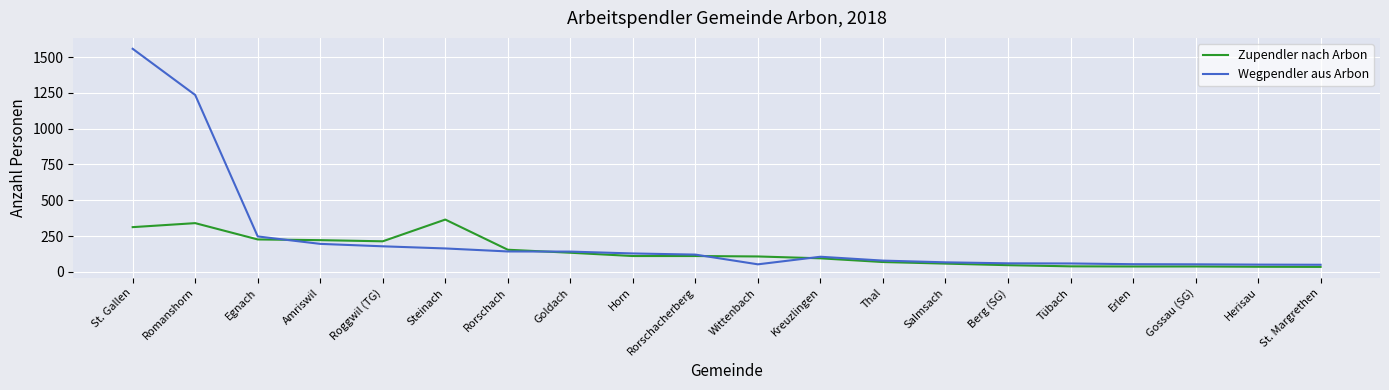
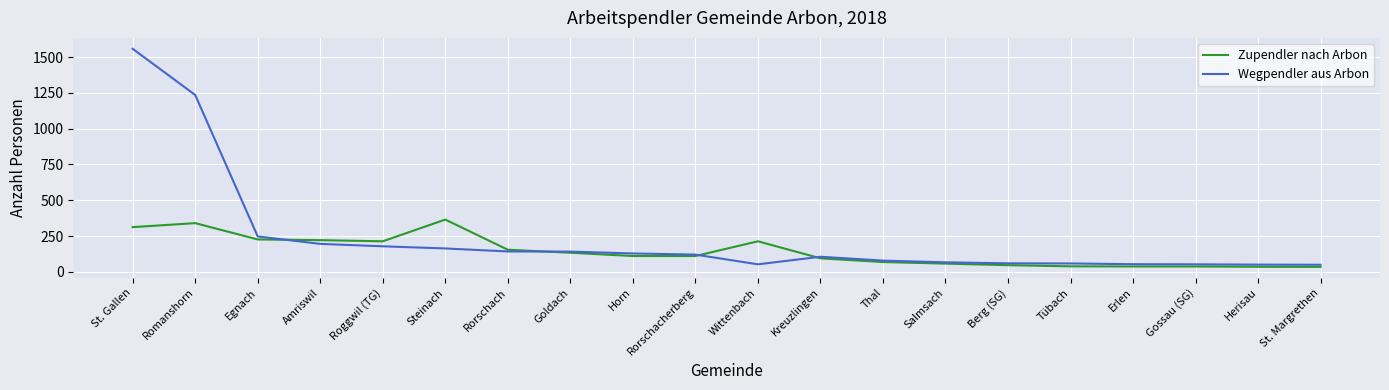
  {
    "Zupendler nach Arbon": {
      "St. Gallen": 310,
      "Romanshorn": 340,
      "Egnach": 230,
      "Amriswil": 220,
      "Roggwil (TG)": 210,
      "Steinach": 370,
-     "Wittenbach": 110,
+     "Wittenbach": 210,
      "Tübach": 40
    },
    "Wegpendler aus Arbon": {
      "St. Gallen": 1560,
      "Romanshorn": 1240,
      "Egnach": 250,
      "Amriswil": 200,
      "Roggwil (TG)": 180,
      "Steinach": 160,
      "Wittenbach": 50,
      "Tübach": 60
    }
  }
